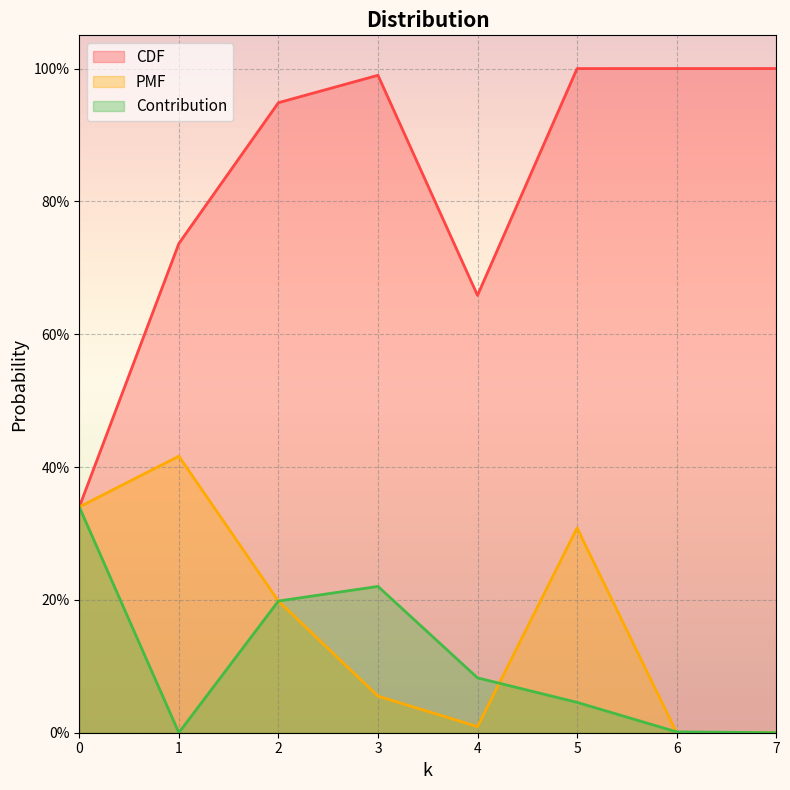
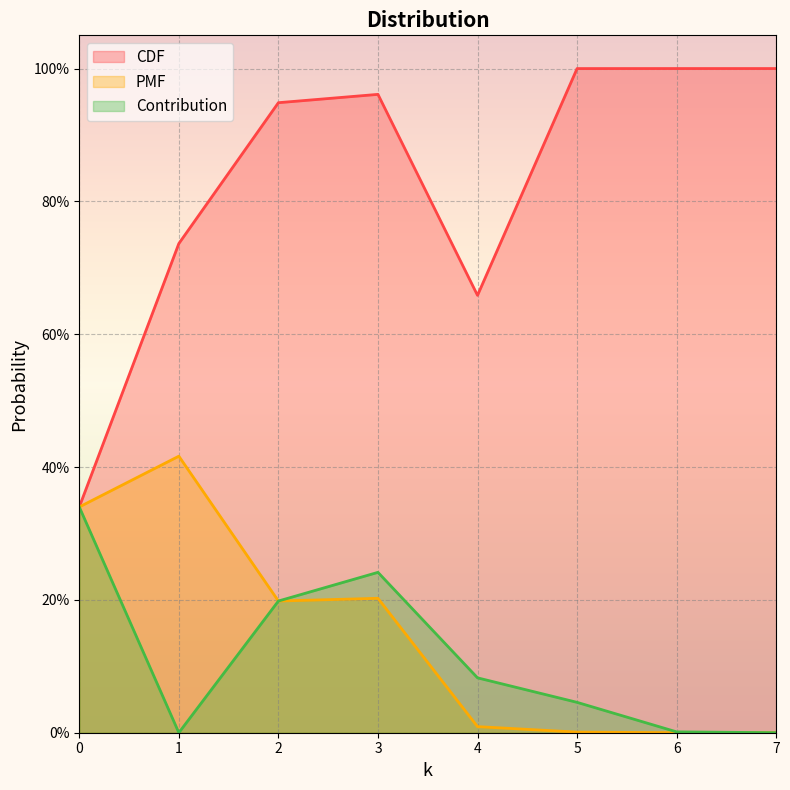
  {
    "CDF": {
      "1": "74%",
      "2": "95%",
-     "3": "99%",
+     "3": "96%",
      "4": "66%",
      "5": "100%",
      "6": "100%",
      "7": "100%"
    },
    "PMF": {
      "1": "42%",
-     "3": "6%",
+     "3": "20%",
      "4": "1%",
-     "5": "31%"
+     "5": "0%"
    },
    "Contribution": {
      "1": "0%",
-     "3": "22%",
+     "3": "24%",
      "4": "8%",
      "5": "5%"
    }
  }
